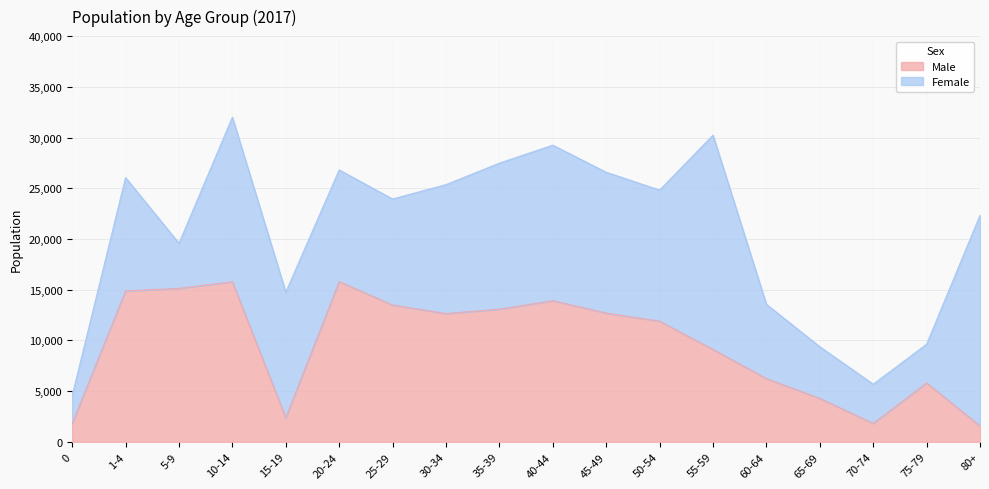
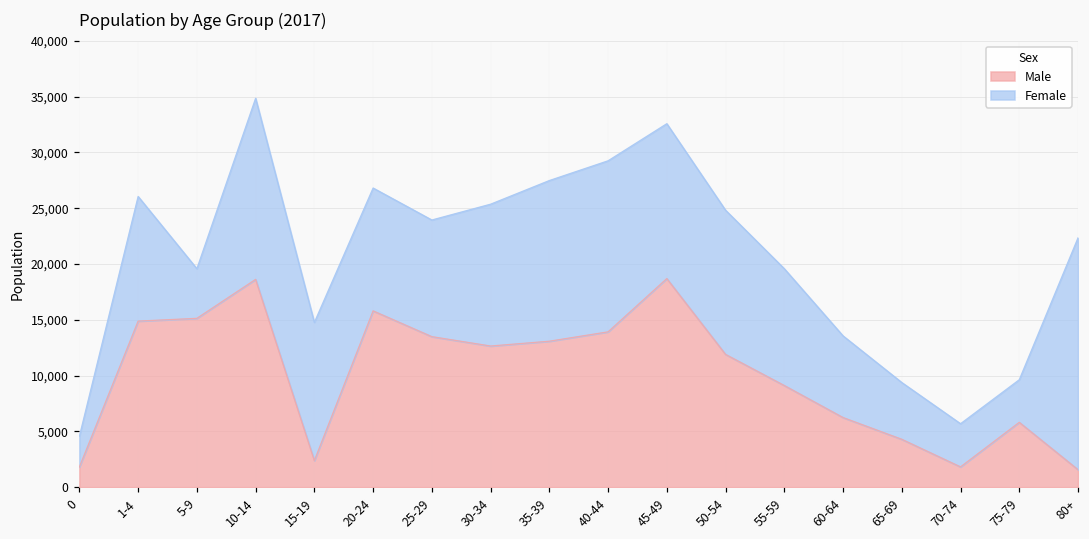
  {
    "Male": {
      "0": "1,800",
      "1-4": "14,900",
      "5-9": "15,100",
-     "10-14": "15,800",
+     "10-14": "18,600",
      "15-19": "2,400",
      "20-24": "15,800",
      "25-29": "13,500",
      "30-34": "12,700",
      "35-39": "13,100",
      "40-44": "13,900",
-     "45-49": "12,700",
+     "45-49": "18,700",
      "50-54": "11,900",
      "55-59": "9,100",
      "60-64": "6,200",
      "65-69": "4,300",
      "70-74": "1,800",
      "75-79": "5,800",
      "80+": "1,600"
    },
    "Female": {
      "0": "2,800",
      "1-4": "11,200",
      "5-9": "4,500",
      "10-14": "16,200",
      "15-19": "12,400",
      "20-24": "11,000",
      "25-29": "10,500",
      "30-34": "12,700",
      "35-39": "14,400",
      "40-44": "15,300",
      "45-49": "13,900",
      "50-54": "12,900",
-     "55-59": "21,100",
+     "55-59": "10,500",
      "60-64": "7,300",
      "65-69": "5,100",
      "70-74": "3,900",
      "75-79": "3,800",
      "80+": "20,800"
    }
  }
